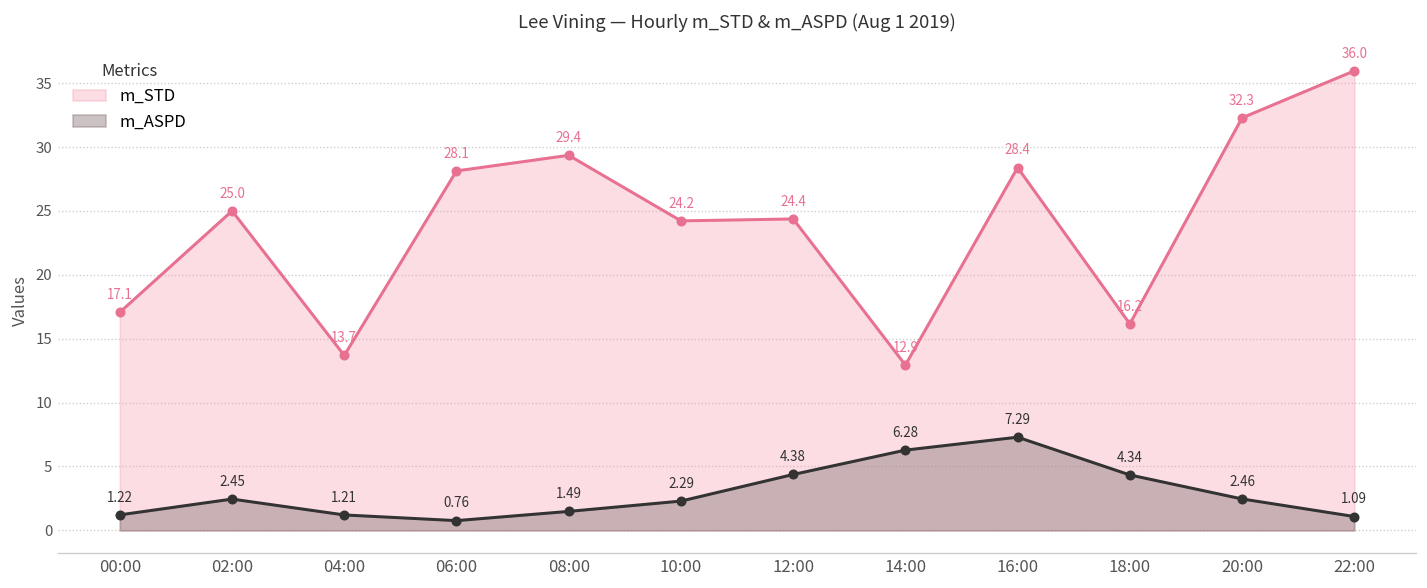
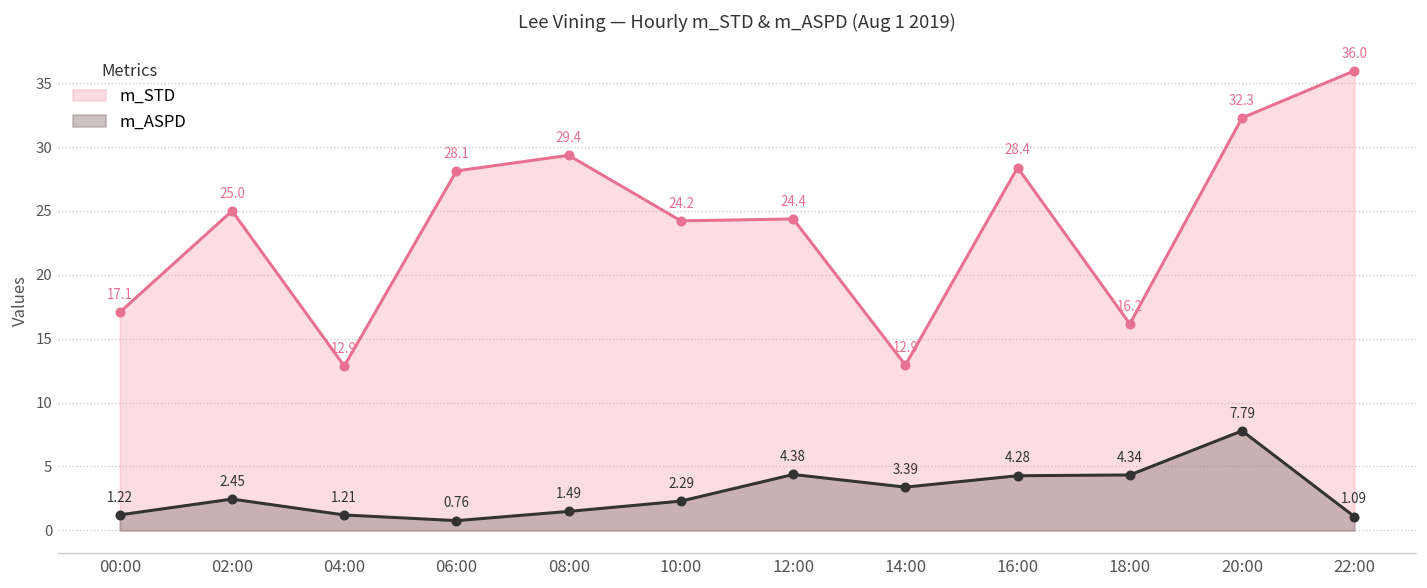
  {
    "m_STD": {
      "00:00": 17.1,
      "02:00": 25.0,
-     "04:00": 13.7,
+     "04:00": 12.9,
      "06:00": 28.1,
      "08:00": 29.4,
      "10:00": 24.2,
      "12:00": 24.4,
      "14:00": 12.9,
      "16:00": 28.4,
      "18:00": 16.2,
      "20:00": 32.3,
      "22:00": 36.0
    },
    "m_ASPD": {
      "00:00": 1.22,
      "02:00": 2.45,
      "04:00": 1.21,
      "06:00": 0.76,
      "08:00": 1.49,
      "10:00": 2.29,
      "12:00": 4.38,
-     "14:00": 6.28,
-     "16:00": 7.29,
+     "14:00": 3.39,
+     "16:00": 4.28,
      "18:00": 4.34,
-     "20:00": 2.46,
+     "20:00": 7.79,
      "22:00": 1.09
    }
  }
